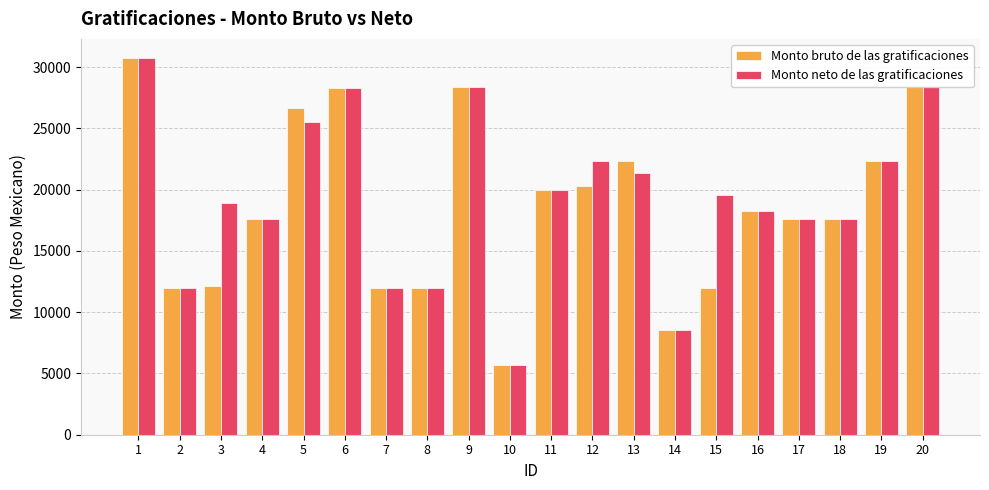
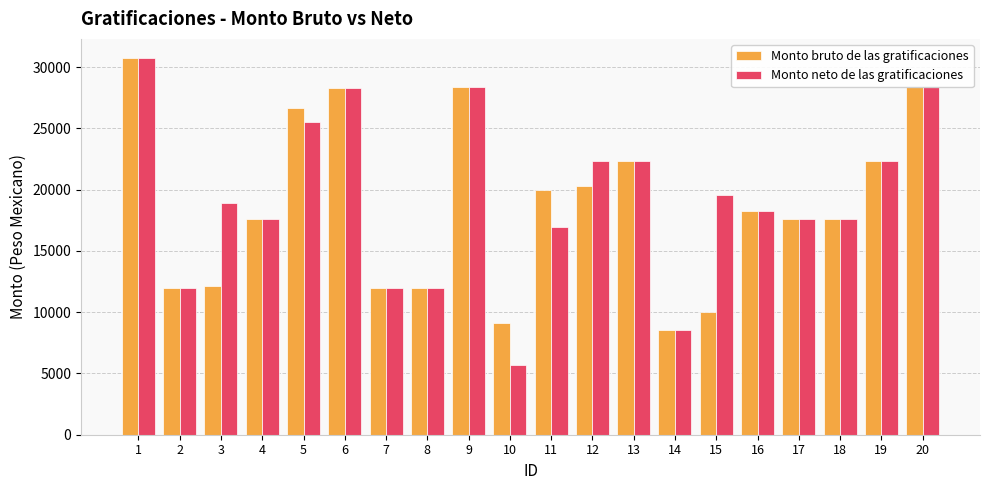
  {
    "Monto bruto de las gratificaciones": {
      "1": 30800,
      "2": 11900,
      "3": 12200,
      "4": 17600,
      "5": 26700,
      "6": 28300,
      "7": 11900,
      "8": 11900,
      "9": 28300,
-     "10": 5700,
+     "10": 9200,
      "11": 20000,
      "12": 20300,
      "13": 22300,
      "14": 8600,
-     "15": 12000,
+     "15": 10000,
      "16": 18300,
      "17": 17600,
      "18": 17600,
      "19": 22300
    },
    "Monto neto de las gratificaciones": {
      "1": 30800,
      "2": 11900,
      "3": 18900,
      "4": 17600,
      "5": 25500,
      "6": 28300,
      "7": 11900,
      "8": 11900,
      "9": 28300,
      "10": 5700,
-     "11": 20000,
+     "11": 16900,
      "12": 22300,
-     "13": 21300,
+     "13": 22300,
      "14": 8600,
      "15": 19500,
      "16": 18300,
      "17": 17600,
      "18": 17600,
      "19": 22300
    }
  }
